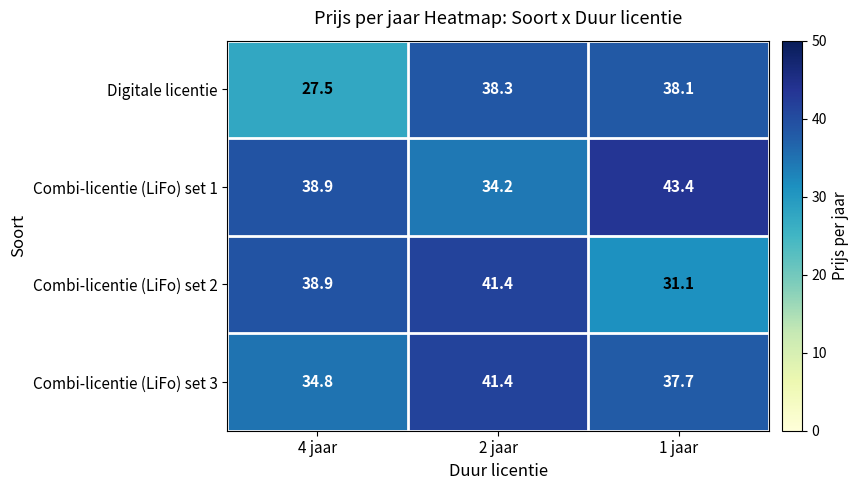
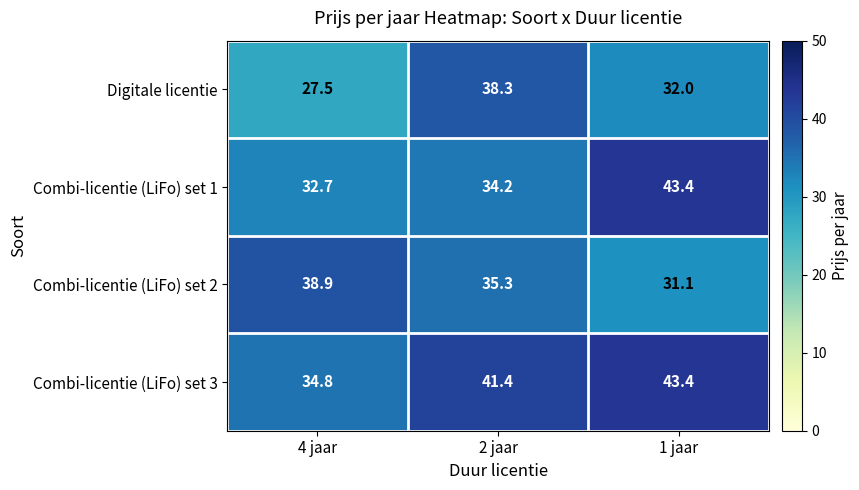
  {
    "Digitale licentie": {
      "4 jaar": 27.5,
      "2 jaar": 38.3,
-     "1 jaar": 38.1
+     "1 jaar": 32.0
    },
    "Combi-licentie (LiFo) set 1": {
-     "4 jaar": 38.9,
+     "4 jaar": 32.7,
      "2 jaar": 34.2,
      "1 jaar": 43.4
    },
    "Combi-licentie (LiFo) set 2": {
      "4 jaar": 38.9,
-     "2 jaar": 41.4,
+     "2 jaar": 35.3,
      "1 jaar": 31.1
    },
    "Combi-licentie (LiFo) set 3": {
      "4 jaar": 34.8,
      "2 jaar": 41.4,
-     "1 jaar": 37.7
+     "1 jaar": 43.4
    }
  }
